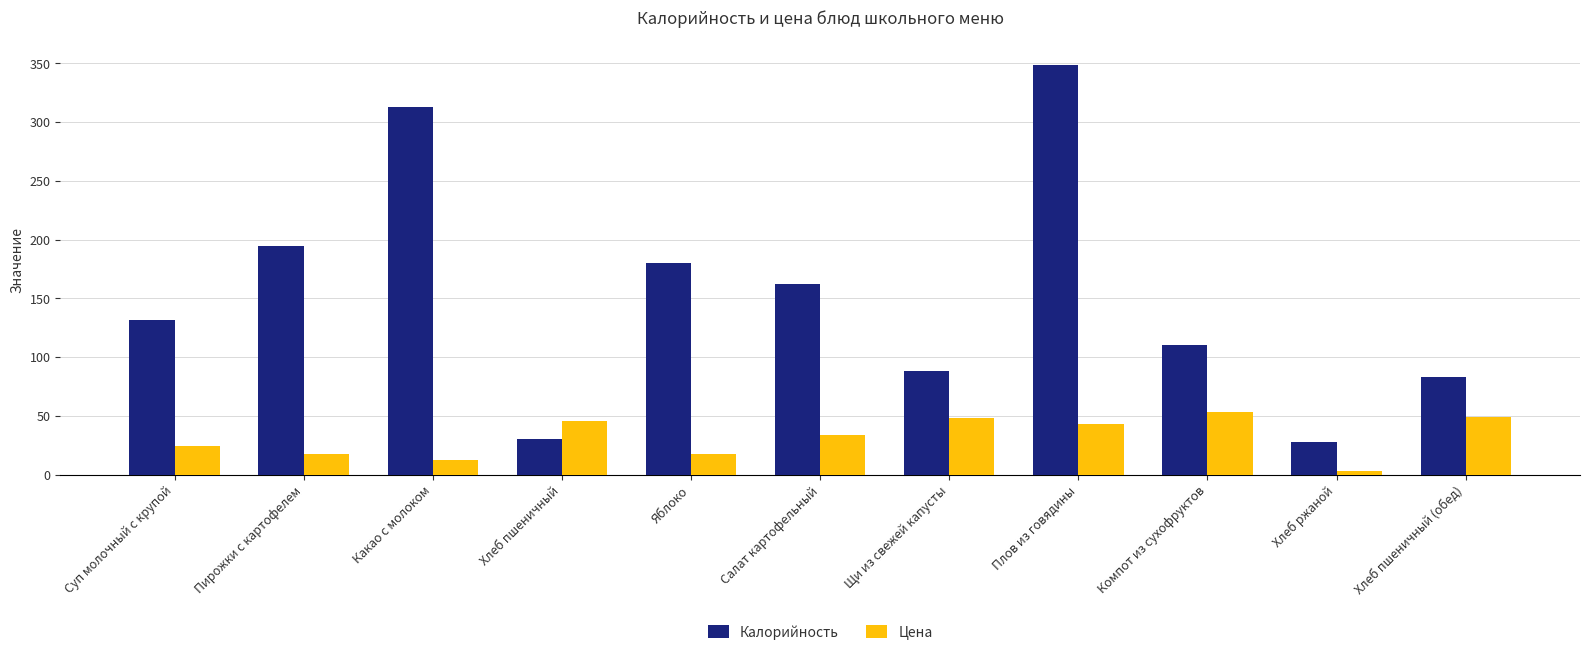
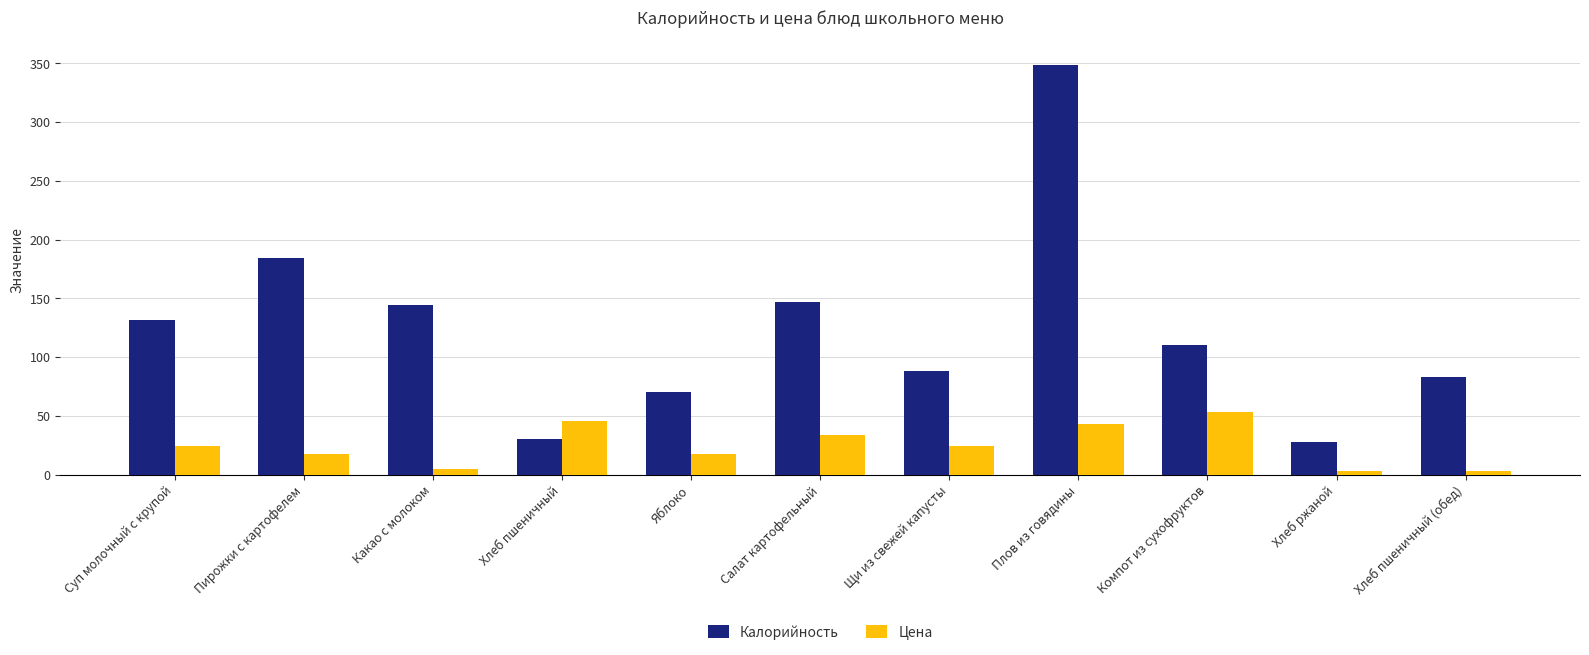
  {
    "Калорийность": {
      "Суп молочный с крупой": 132,
-     "Пирожки с картофелем": 195,
-     "Какао с молоком": 313,
+     "Пирожки с картофелем": 185,
+     "Какао с молоком": 144,
      "Хлеб пшеничный": 31,
-     "Яблоко": 180,
-     "Салат картофельный": 162,
+     "Яблоко": 70,
+     "Салат картофельный": 147,
      "Щи из свежей капусты": 88,
      "Плов из говядины": 349,
      "Компот из сухофруктов": 110,
      "Хлеб ржаной": 28,
      "Хлеб пшеничный (обед)": 83
    },
    "Цена": {
      "Суп молочный с крупой": 24,
      "Пирожки с картофелем": 18,
-     "Какао с молоком": 13,
+     "Какао с молоком": 5,
      "Хлеб пшеничный": 46,
      "Яблоко": 18,
      "Салат картофельный": 34,
-     "Щи из свежей капусты": 49,
+     "Щи из свежей капусты": 24,
      "Плов из говядины": 43,
      "Компот из сухофруктов": 53,
      "Хлеб ржаной": 3,
-     "Хлеб пшеничный (обед)": 49
+     "Хлеб пшеничный (обед)": 3
    }
  }
